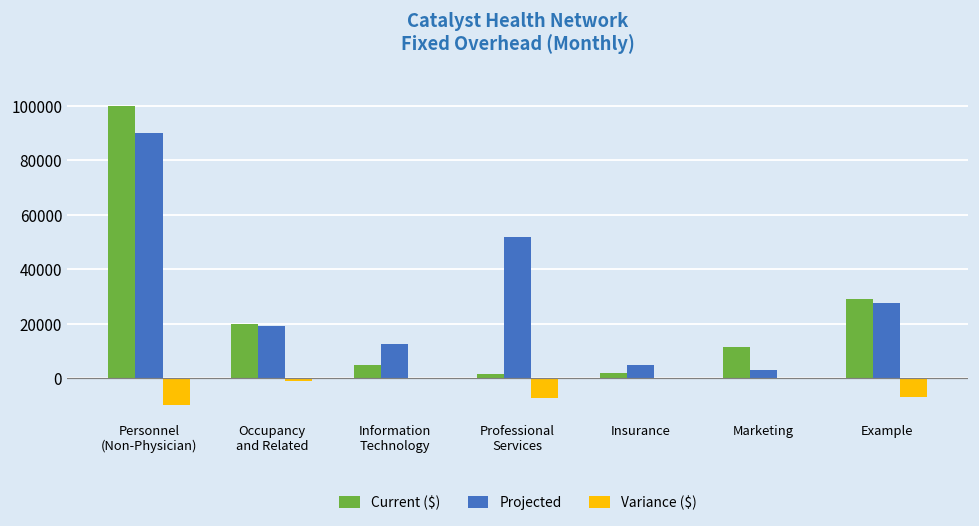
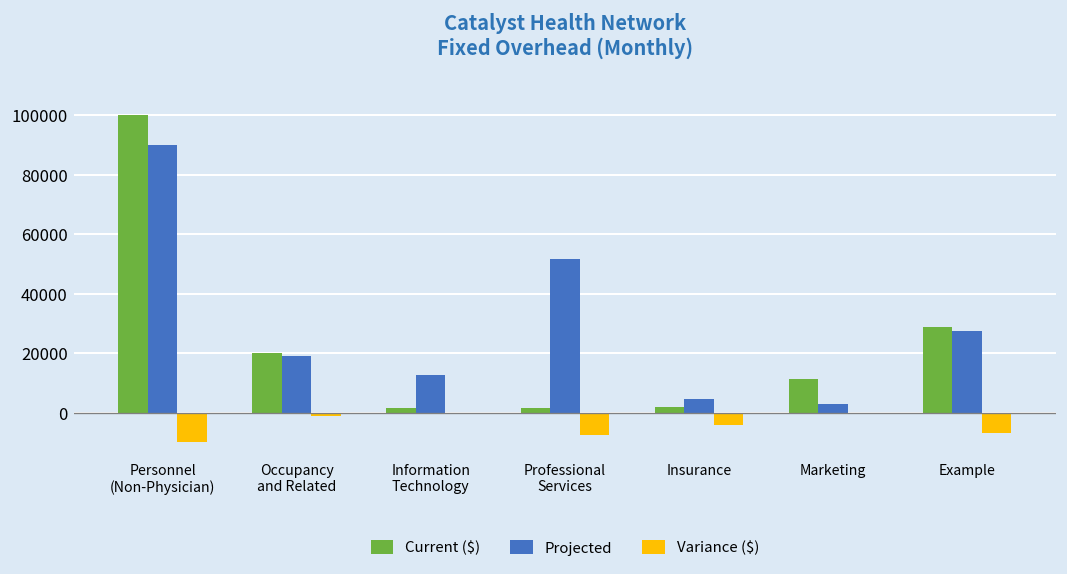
  {
    "Current ($)": {
      "Personnel (Non-Physician)": 100000,
      "Occupancy and Related": 20000,
-     "Information Technology": 5000,
+     "Information Technology": 2000,
      "Professional Services": 2000,
      "Insurance": 2000,
      "Marketing": 11000,
      "Example": 29000
    },
    "Projected": {
      "Personnel (Non-Physician)": 90000,
      "Occupancy and Related": 19000,
      "Information Technology": 13000,
      "Professional Services": 52000,
      "Insurance": 5000,
      "Marketing": 3000,
      "Example": 27000
    },
    "Variance ($)": {
      "Personnel (Non-Physician)": -10000,
      "Professional Services": -7000,
-     "Insurance": 0,
+     "Insurance": -4000,
      "Example": -7000
    }
  }
